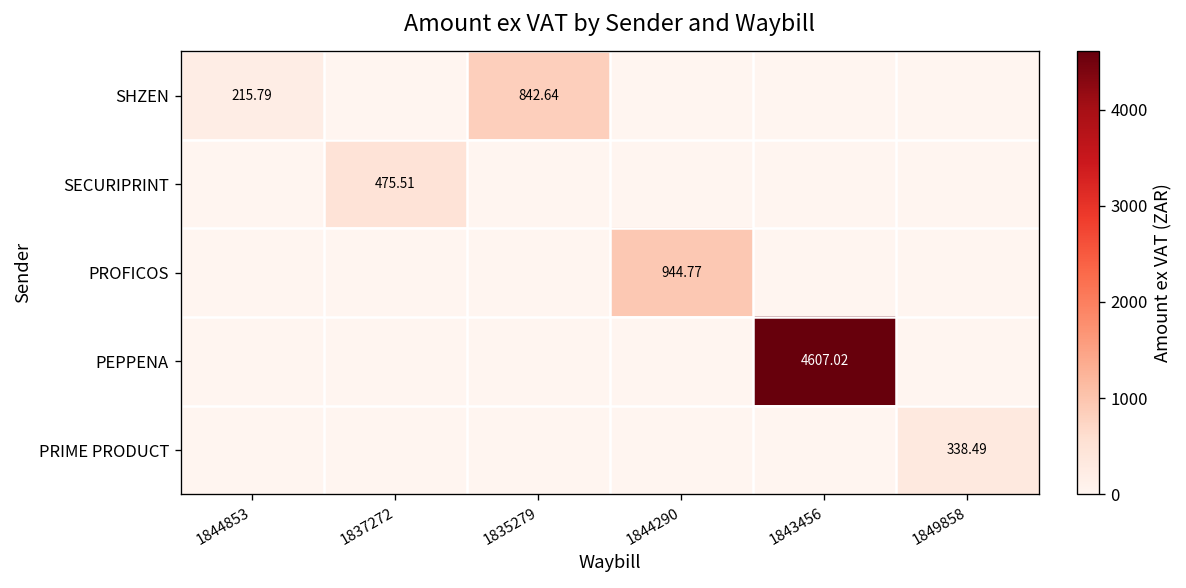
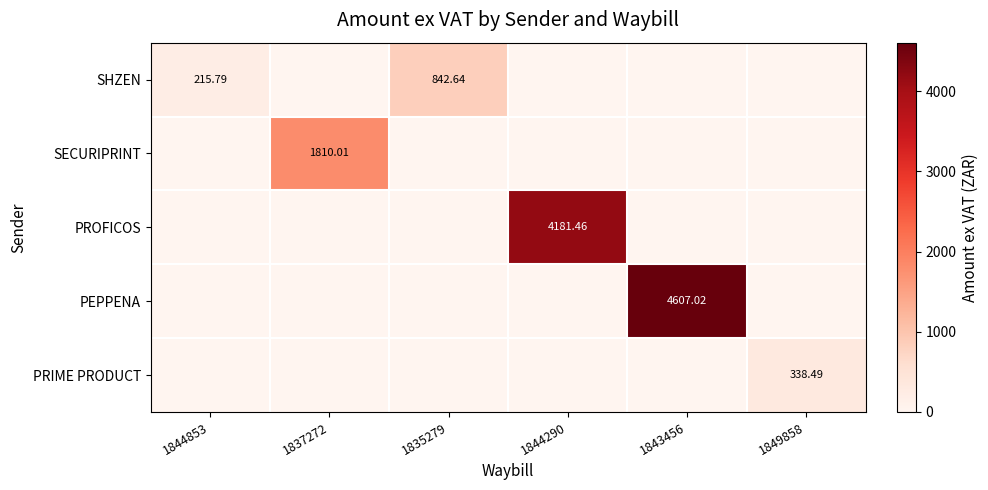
  {
    "SHZEN": {
      "1844853": 215.79,
      "1835279": 842.64
    },
    "SECURIPRINT": {
-     "1837272": 475.51
+     "1837272": 1810.01
    },
    "PROFICOS": {
-     "1844290": 944.77
+     "1844290": 4181.46
    },
    "PEPPENA": {
      "1843456": 4607.02
    },
    "PRIME PRODUCT": {
      "1849858": 338.49
    }
  }
